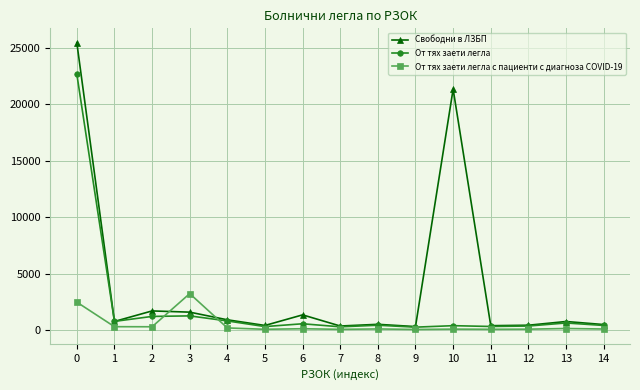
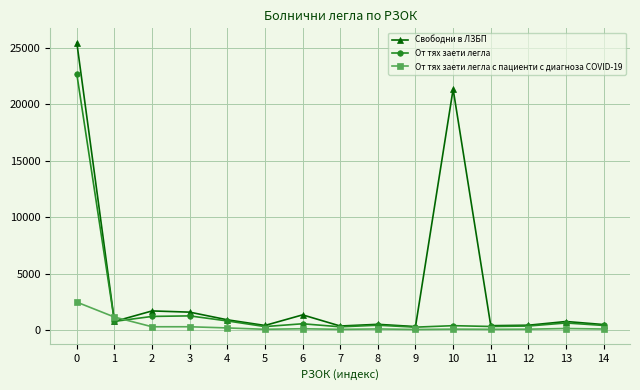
  {
    "Свободни в ЛЗБП": {
      "0": 25500,
      "2": 1700,
      "3": 1600,
      "6": 1300,
      "10": 21300
    },
    "От тях заети легла": {
      "0": 22700,
      "2": 1200,
      "3": 1200,
      "6": 600,
      "10": 400
    },
    "От тях заети легла с пациенти с диагноза COVID-19": {
      "0": 2500,
-     "1": 300,
+     "1": 1100,
      "2": 300,
-     "3": 3200,
+     "3": 300,
      "4": 200,
      "5": 100,
      "6": 100,
      "8": 100,
      "10": 100,
      "11": 100,
      "12": 100,
      "13": 100,
      "14": 100
    }
  }
